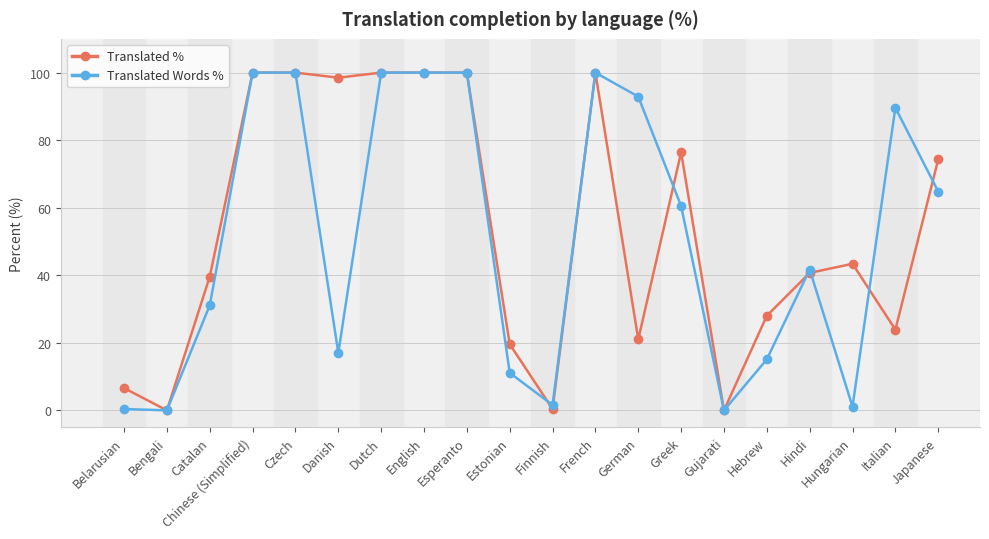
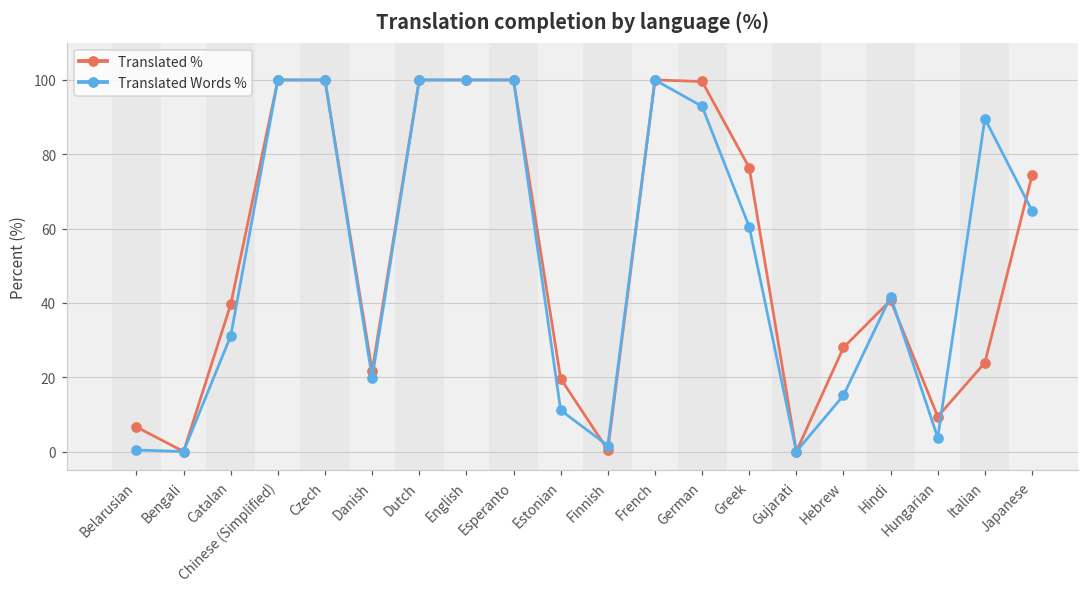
  {
    "Translated %": {
      "Belarusian": 7,
      "Catalan": 40,
-     "Danish": 99,
+     "Danish": 22,
      "Estonian": 20,
      "Finnish": 0,
-     "German": 21,
+     "German": 100,
      "Greek": 76,
      "Hebrew": 28,
      "Hindi": 41,
-     "Hungarian": 43,
+     "Hungarian": 9,
      "Italian": 24,
      "Japanese": 74
    },
    "Translated Words %": {
      "Belarusian": 0,
      "Catalan": 31,
-     "Danish": 17,
+     "Danish": 20,
      "Estonian": 11,
      "Finnish": 2,
      "German": 93,
      "Greek": 61,
      "Hebrew": 15,
      "Hindi": 42,
-     "Hungarian": 1,
+     "Hungarian": 4,
      "Italian": 90,
      "Japanese": 65
    }
  }
